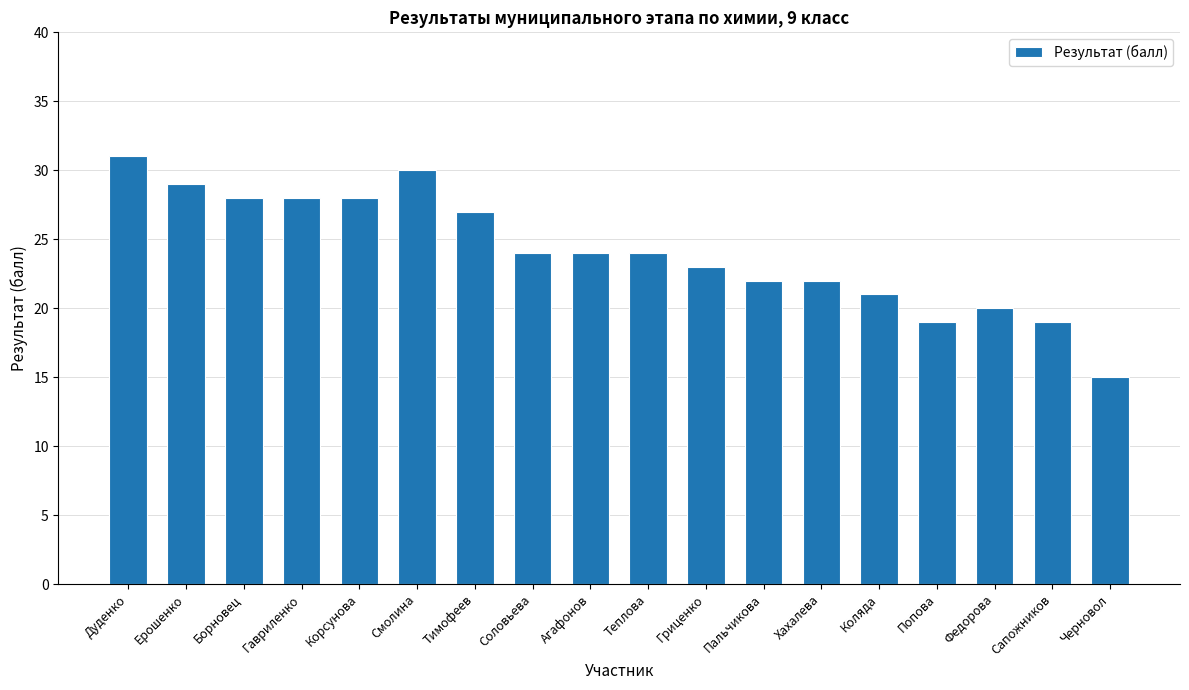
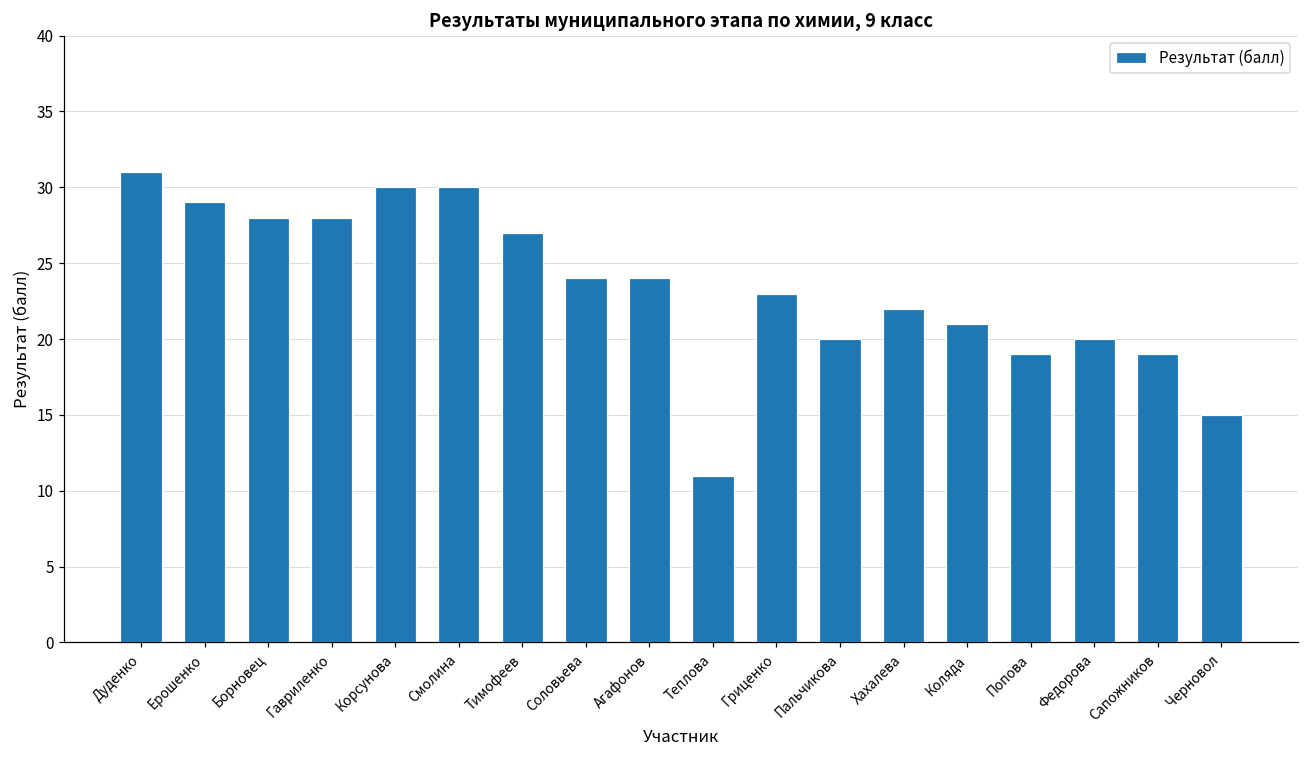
  {
    "Дуденко": 31,
    "Ерошенко": 29,
    "Борновец": 28,
    "Гавриленко": 28,
-   "Корсунова": 28,
+   "Корсунова": 30,
    "Смолина": 30,
    "Тимофеев": 27,
    "Соловьева": 24,
    "Агафонов": 24,
-   "Теплова": 24,
+   "Теплова": 11,
    "Гриценко": 23,
-   "Пальчикова": 22,
+   "Пальчикова": 20,
    "Хахалева": 22,
    "Коляда": 21,
    "Попова": 19,
    "Федорова": 20,
    "Сапожников": 19,
    "Черновол": 15
  }
